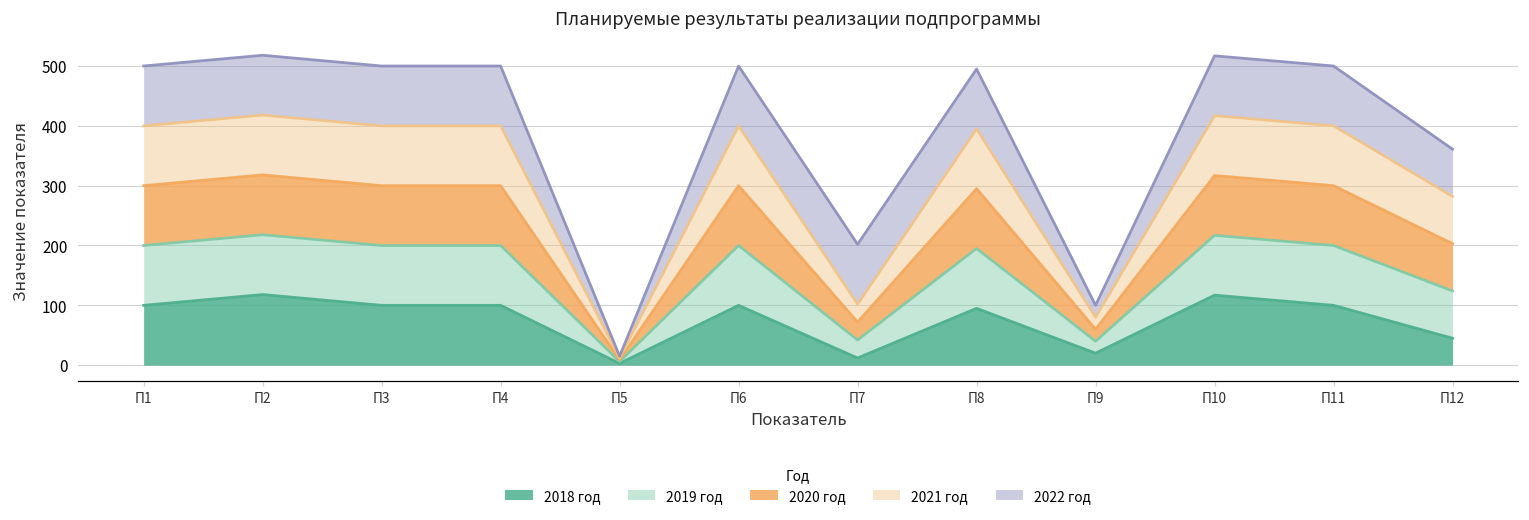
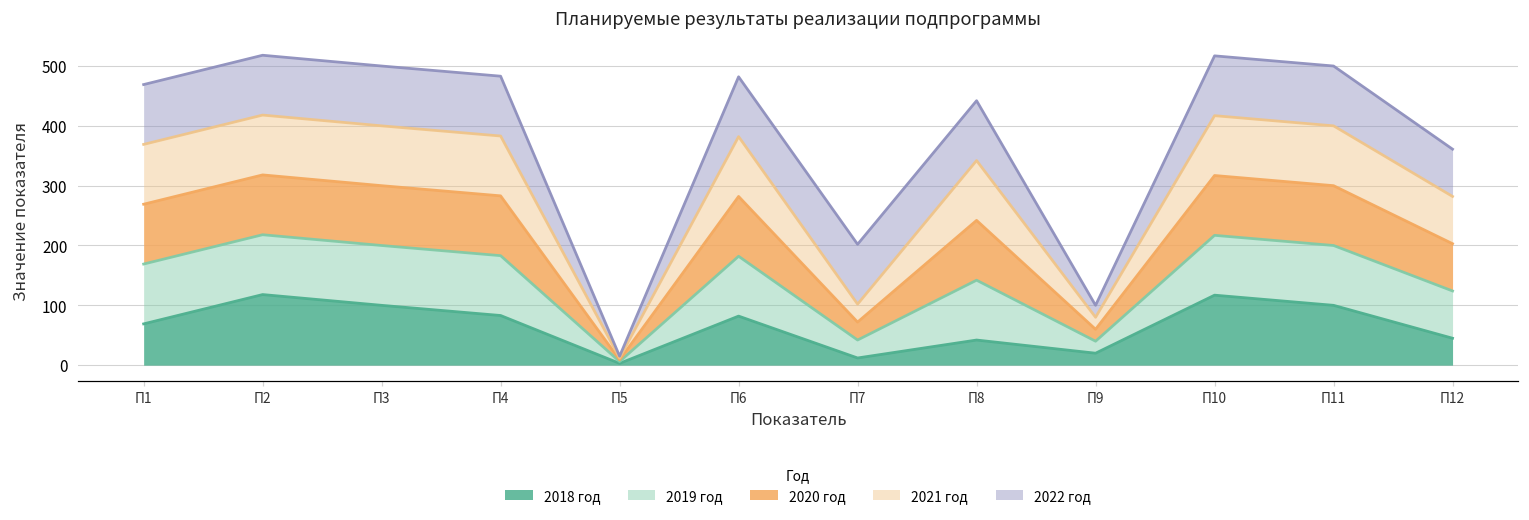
  {
    "2018 год": {
-     "П1": 100,
+     "П1": 70,
      "П2": 120,
      "П3": 100,
-     "П4": 100,
-     "П6": 100,
+     "П4": 80,
+     "П6": 80,
      "П7": 10,
-     "П8": 100,
+     "П8": 40,
      "П9": 20,
      "П10": 120,
      "П11": 100,
      "П12": 50
    }
  }
